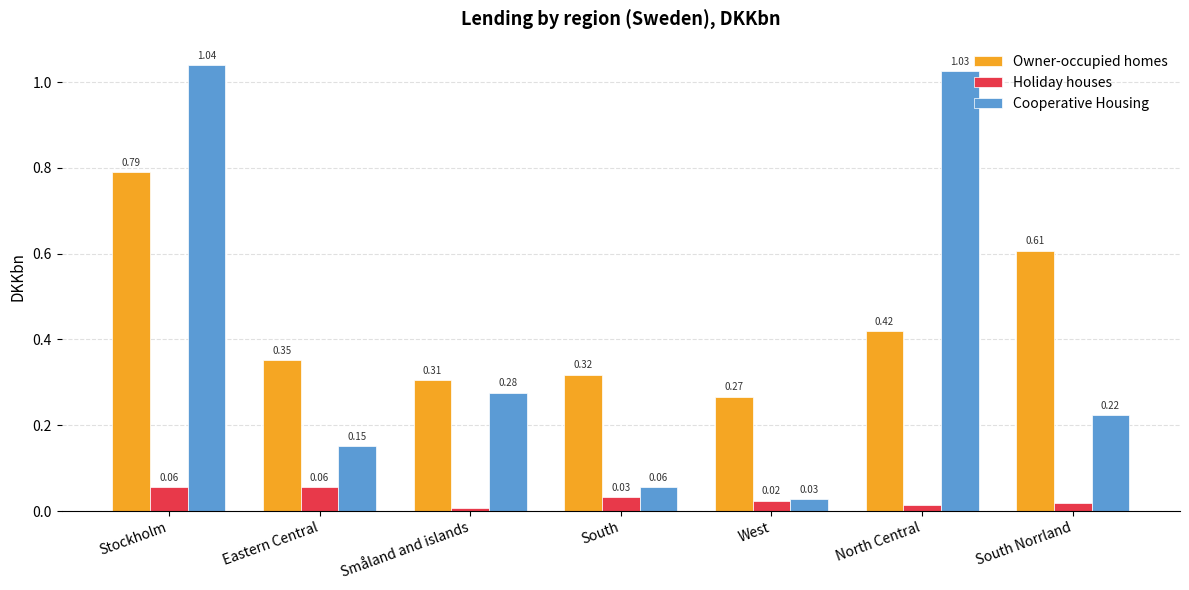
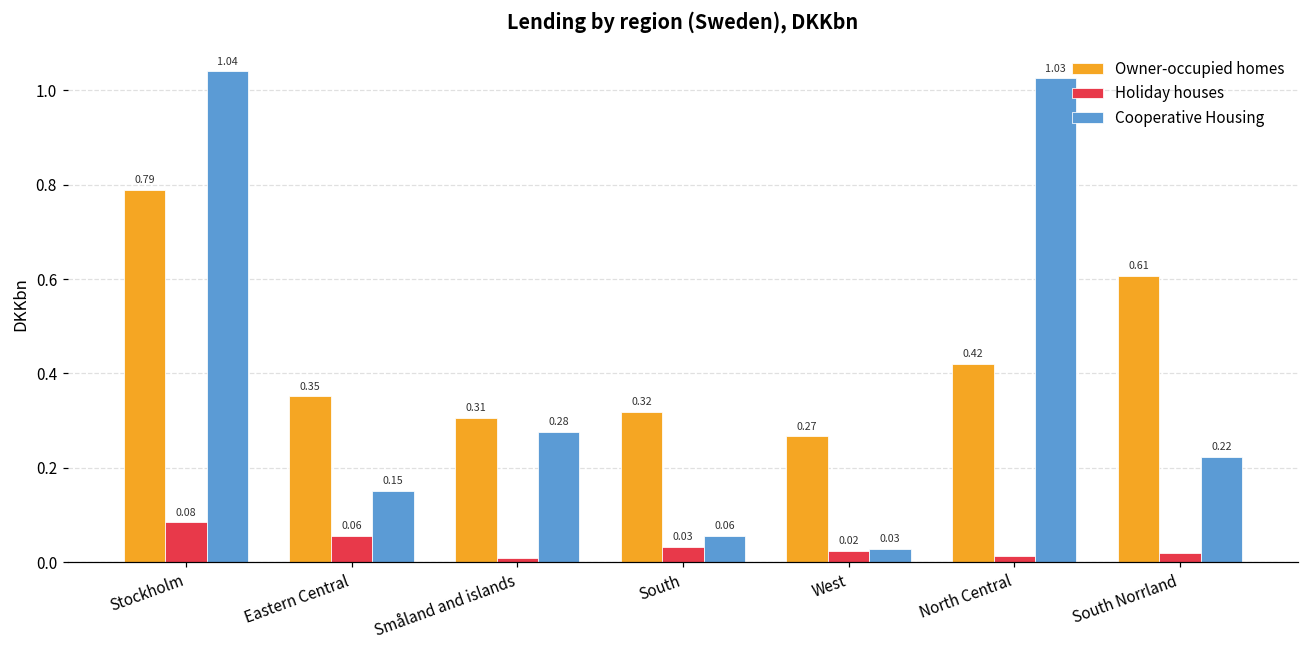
  {
    "Owner-occupied homes": {
      "Stockholm": 0.79,
      "Eastern Central": 0.35,
      "Småland and islands": 0.31,
      "South": 0.32,
      "West": 0.27,
      "North Central": 0.42,
      "South Norrland": 0.61
    },
    "Holiday houses": {
-     "Stockholm": 0.06,
+     "Stockholm": 0.08,
      "Eastern Central": 0.06,
      "South": 0.03,
      "West": 0.02
    },
    "Cooperative Housing": {
      "Stockholm": 1.04,
      "Eastern Central": 0.15,
      "Småland and islands": 0.28,
      "South": 0.06,
      "West": 0.03,
      "North Central": 1.03,
      "South Norrland": 0.22
    }
  }
